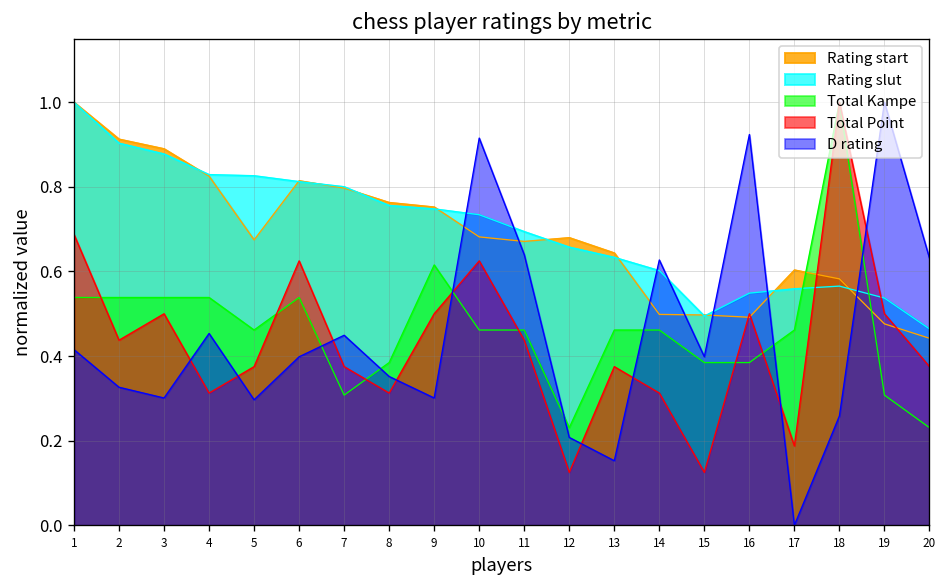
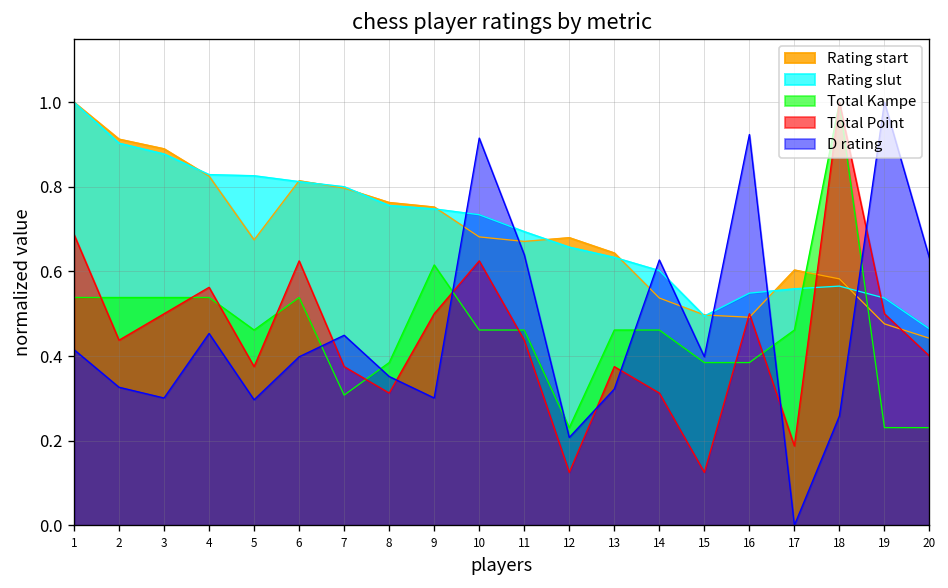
  {
    "Rating start": {
      "2": 0.91,
      "3": 0.89,
      "5": 0.67,
      "10": 0.68,
      "11": 0.67,
      "12": 0.68,
      "13": 0.64,
-     "14": 0.50,
+     "14": 0.54,
      "16": 0.49,
      "17": 0.60,
      "18": 0.58,
      "19": 0.48,
      "20": 0.44
    },
    "Rating slut": {
      "2": 0.90,
      "3": 0.88,
      "5": 0.83,
      "10": 0.73,
      "11": 0.69,
      "12": 0.66,
      "13": 0.63,
      "14": 0.60,
      "16": 0.55,
      "17": 0.56,
      "18": 0.57,
      "19": 0.54,
      "20": 0.46
    },
    "Total Kampe": {
      "1": 0.54,
      "2": 0.54,
      "3": 0.54,
      "4": 0.54,
      "5": 0.46,
      "6": 0.54,
      "7": 0.31,
      "8": 0.38,
      "9": 0.62,
      "10": 0.46,
      "11": 0.46,
      "12": 0.23,
      "13": 0.46,
      "14": 0.46,
      "15": 0.38,
      "16": 0.38,
      "17": 0.46,
-     "19": 0.31,
+     "19": 0.23,
      "20": 0.23
    },
    "Total Point": {
      "1": 0.69,
      "2": 0.44,
      "3": 0.50,
-     "4": 0.31,
+     "4": 0.56,
      "5": 0.38,
      "6": 0.63,
      "7": 0.38,
      "8": 0.31,
      "9": 0.50,
      "10": 0.63,
      "11": 0.44,
      "12": 0.13,
      "13": 0.38,
      "14": 0.31,
      "15": 0.13,
      "16": 0.50,
      "17": 0.19,
      "19": 0.50,
-     "20": 0.38
+     "20": 0.40
    },
    "D rating": {
      "1": 0.42,
      "2": 0.33,
      "3": 0.30,
      "4": 0.45,
      "5": 0.30,
      "6": 0.40,
      "7": 0.45,
      "8": 0.35,
      "9": 0.30,
      "10": 0.92,
      "11": 0.64,
      "12": 0.21,
-     "13": 0.15,
+     "13": 0.32,
      "14": 0.63,
      "15": 0.40,
      "16": 0.92,
      "17": 0.00,
      "18": 0.26,
      "20": 0.63
    }
  }
